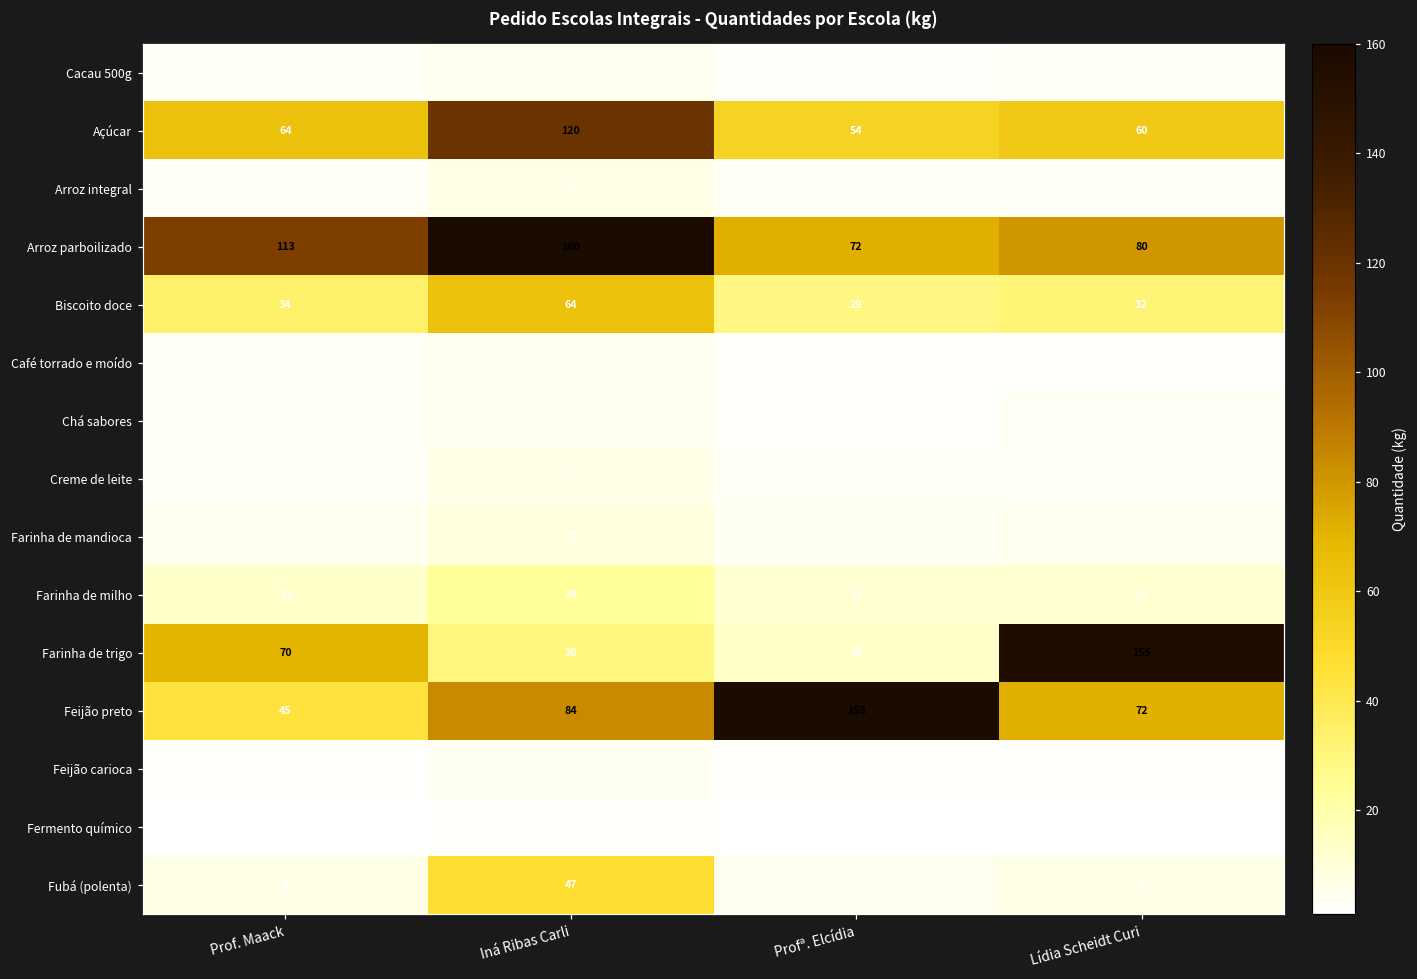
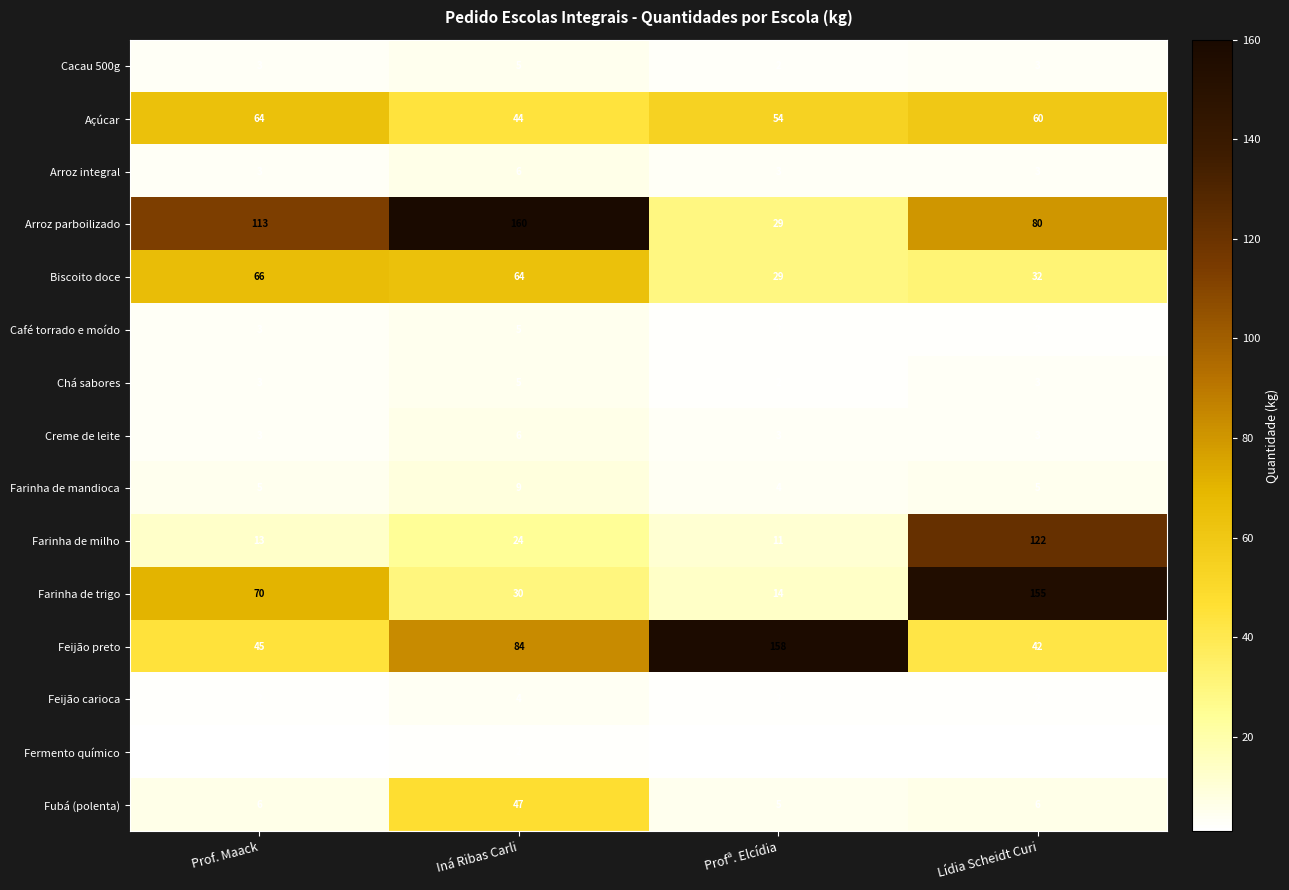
  {
    "Açúcar": {
      "Prof. Maack": 64,
-     "Iná Ribas Carli": 120,
+     "Iná Ribas Carli": 44,
      "Profª. Elcídia": 54,
      "Lídia Scheidt Curi": 60
    },
    "Arroz parboilizado": {
      "Prof. Maack": 113,
-     "Profª. Elcídia": 72,
+     "Profª. Elcídia": 29,
      "Lídia Scheidt Curi": 80
    },
    "Biscoito doce": {
-     "Prof. Maack": 34,
+     "Prof. Maack": 66,
      "Iná Ribas Carli": 64,
      "Profª. Elcídia": 29,
      "Lídia Scheidt Curi": 32
    },
    "Farinha de milho": {
      "Prof. Maack": 13,
      "Iná Ribas Carli": 24,
-     "Lídia Scheidt Curi": 12
+     "Lídia Scheidt Curi": 122
    },
    "Farinha de trigo": {
      "Prof. Maack": 70,
      "Iná Ribas Carli": 30,
      "Profª. Elcídia": 14
    },
    "Feijão preto": {
      "Prof. Maack": 45,
      "Iná Ribas Carli": 84,
-     "Lídia Scheidt Curi": 72
+     "Lídia Scheidt Curi": 42
    },
    "Fubá (polenta)": {
      "Iná Ribas Carli": 47
    }
  }
